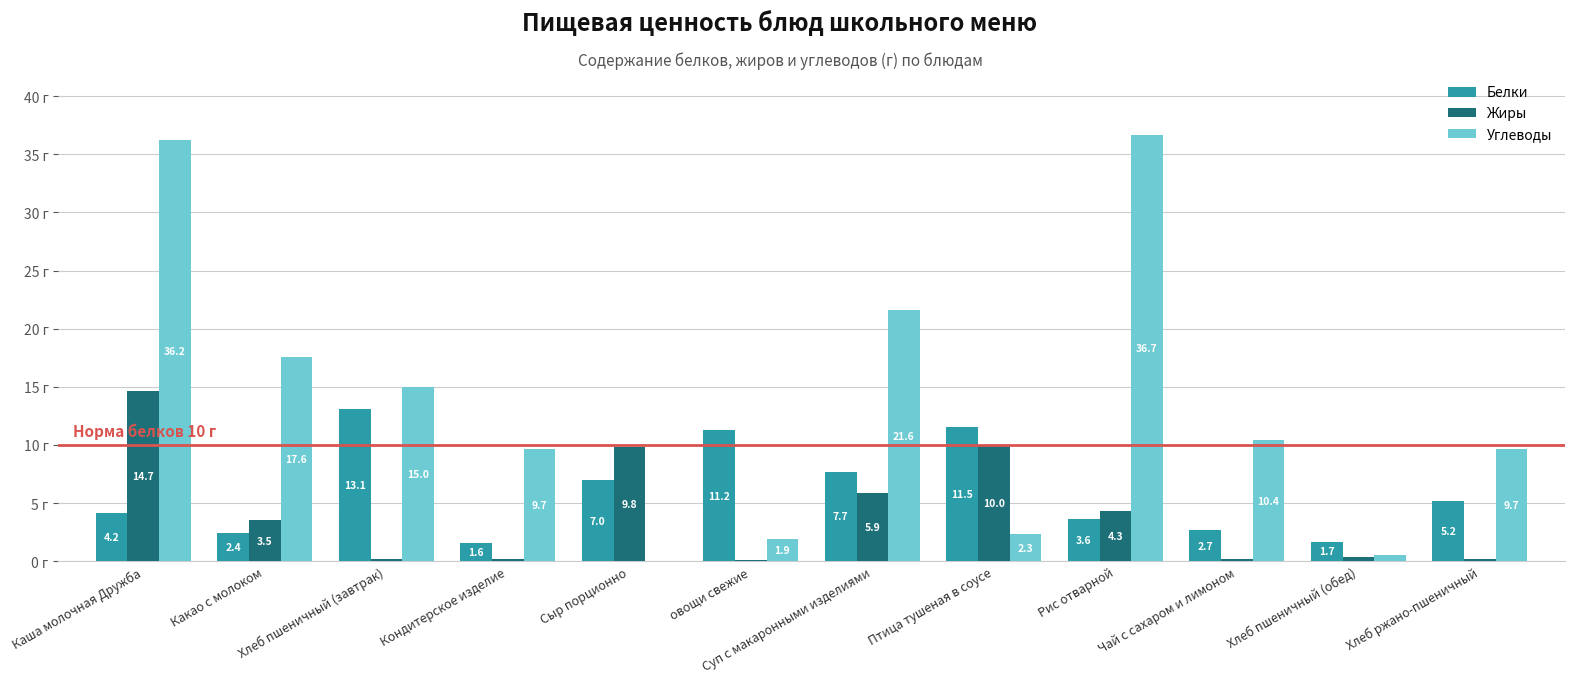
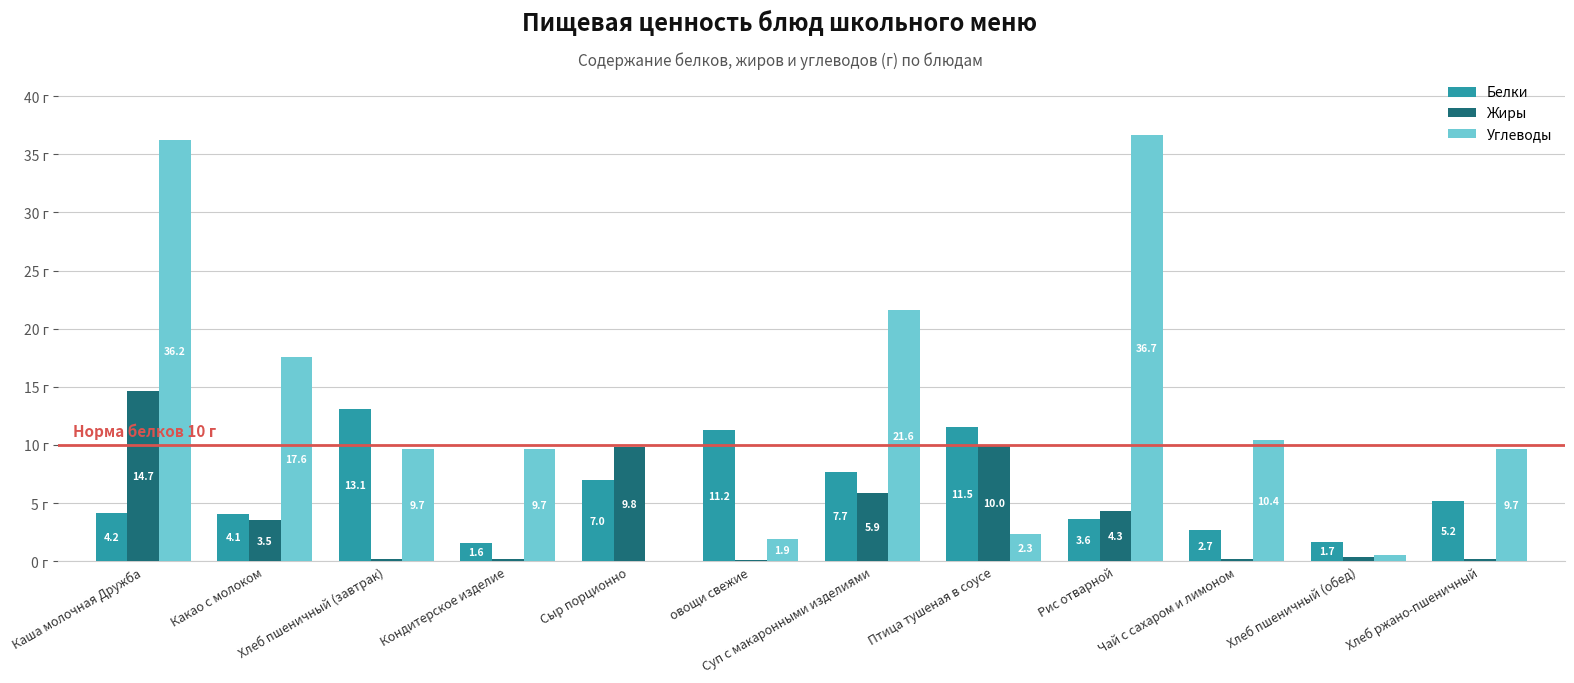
  {
    "Белки": {
      "Каша молочная Дружба": 4.2,
-     "Какао с молоком": 2.4,
+     "Какао с молоком": 4.1,
      "Хлеб пшеничный (завтрак)": 13.1,
      "Кондитерское изделие": 1.6,
      "Сыр порционно": 7.0,
      "овощи свежие": 11.2,
      "Суп с макаронными изделиями": 7.7,
      "Птица тушеная в соусе": 11.5,
      "Рис отварной": 3.6,
      "Чай с сахаром и лимоном": 2.7,
      "Хлеб пшеничный (обед)": 1.7,
      "Хлеб ржано-пшеничный": 5.2
    },
    "Жиры": {
      "Каша молочная Дружба": 14.7,
      "Какао с молоком": 3.5,
      "Сыр порционно": 9.8,
      "Суп с макаронными изделиями": 5.9,
      "Птица тушеная в соусе": 10.0,
      "Рис отварной": 4.3
    },
    "Углеводы": {
      "Каша молочная Дружба": 36.2,
      "Какао с молоком": 17.6,
-     "Хлеб пшеничный (завтрак)": 15.0,
+     "Хлеб пшеничный (завтрак)": 9.7,
      "Кондитерское изделие": 9.7,
      "овощи свежие": 1.9,
      "Суп с макаронными изделиями": 21.6,
      "Птица тушеная в соусе": 2.3,
      "Рис отварной": 36.7,
      "Чай с сахаром и лимоном": 10.4,
      "Хлеб ржано-пшеничный": 9.7
    }
  }
